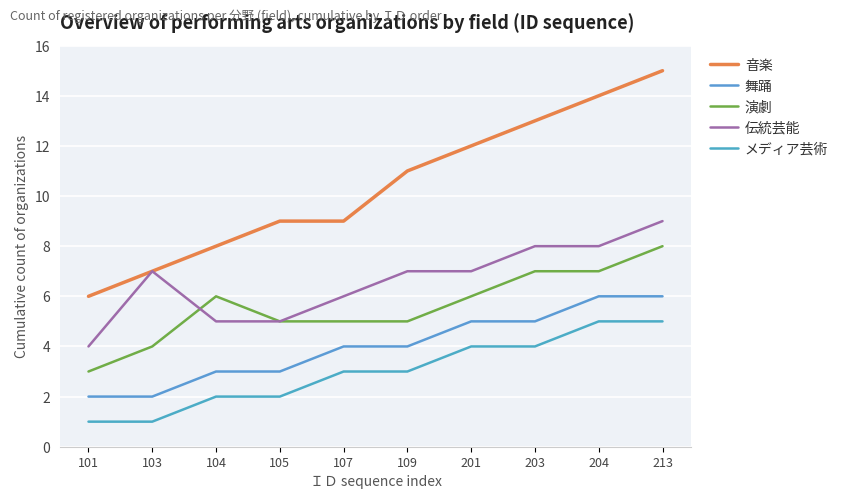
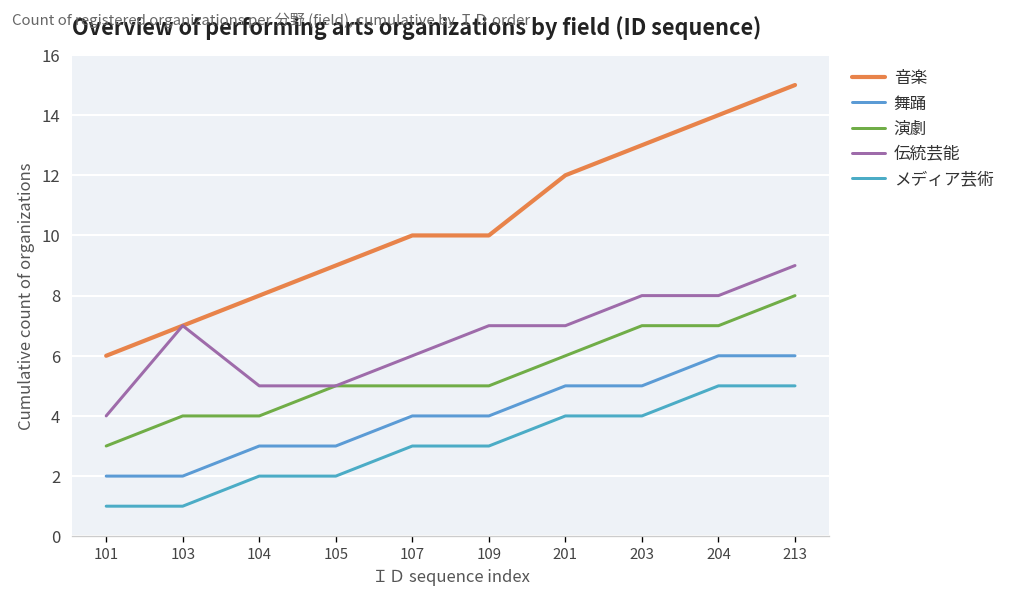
  {
    "音楽": {
      "101": 6,
      "104": 8,
      "105": 9,
-     "107": 9,
-     "109": 11,
+     "107": 10,
+     "109": 10,
      "201": 12,
      "203": 13,
      "204": 14,
      "213": 15
    },
    "演劇": {
      "101": 3,
      "103": 4,
-     "104": 6,
+     "104": 4,
      "107": 5,
      "109": 5,
      "201": 6,
      "203": 7,
      "204": 7,
      "213": 8
    },
    "伝統芸能": {
      "101": 4,
      "104": 5,
      "107": 6,
      "109": 7,
      "201": 7,
      "203": 8,
      "204": 8,
      "213": 9
    }
  }
